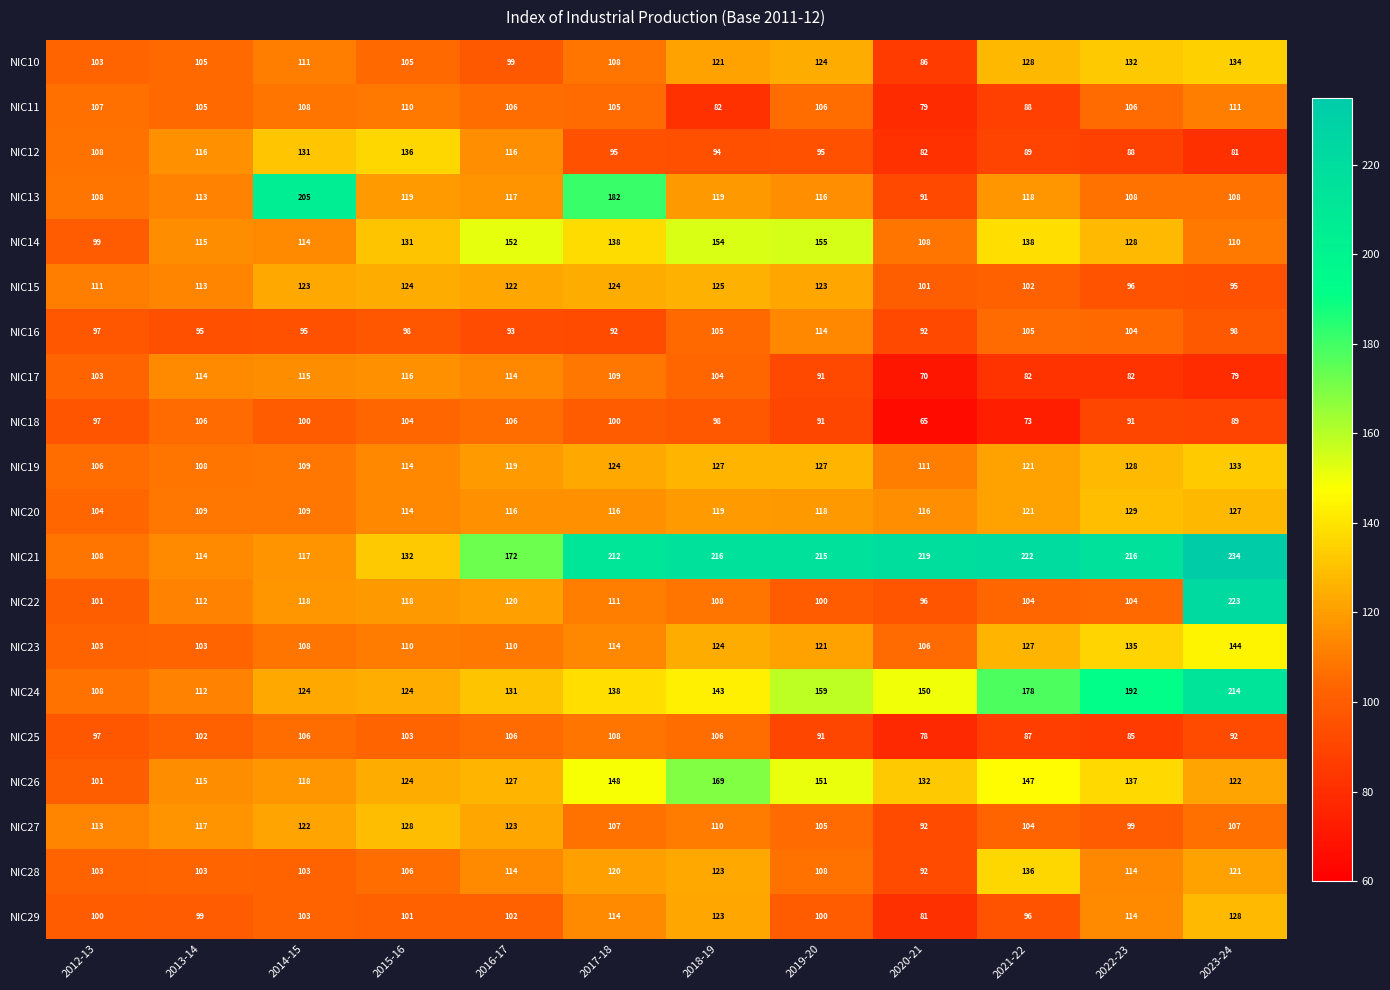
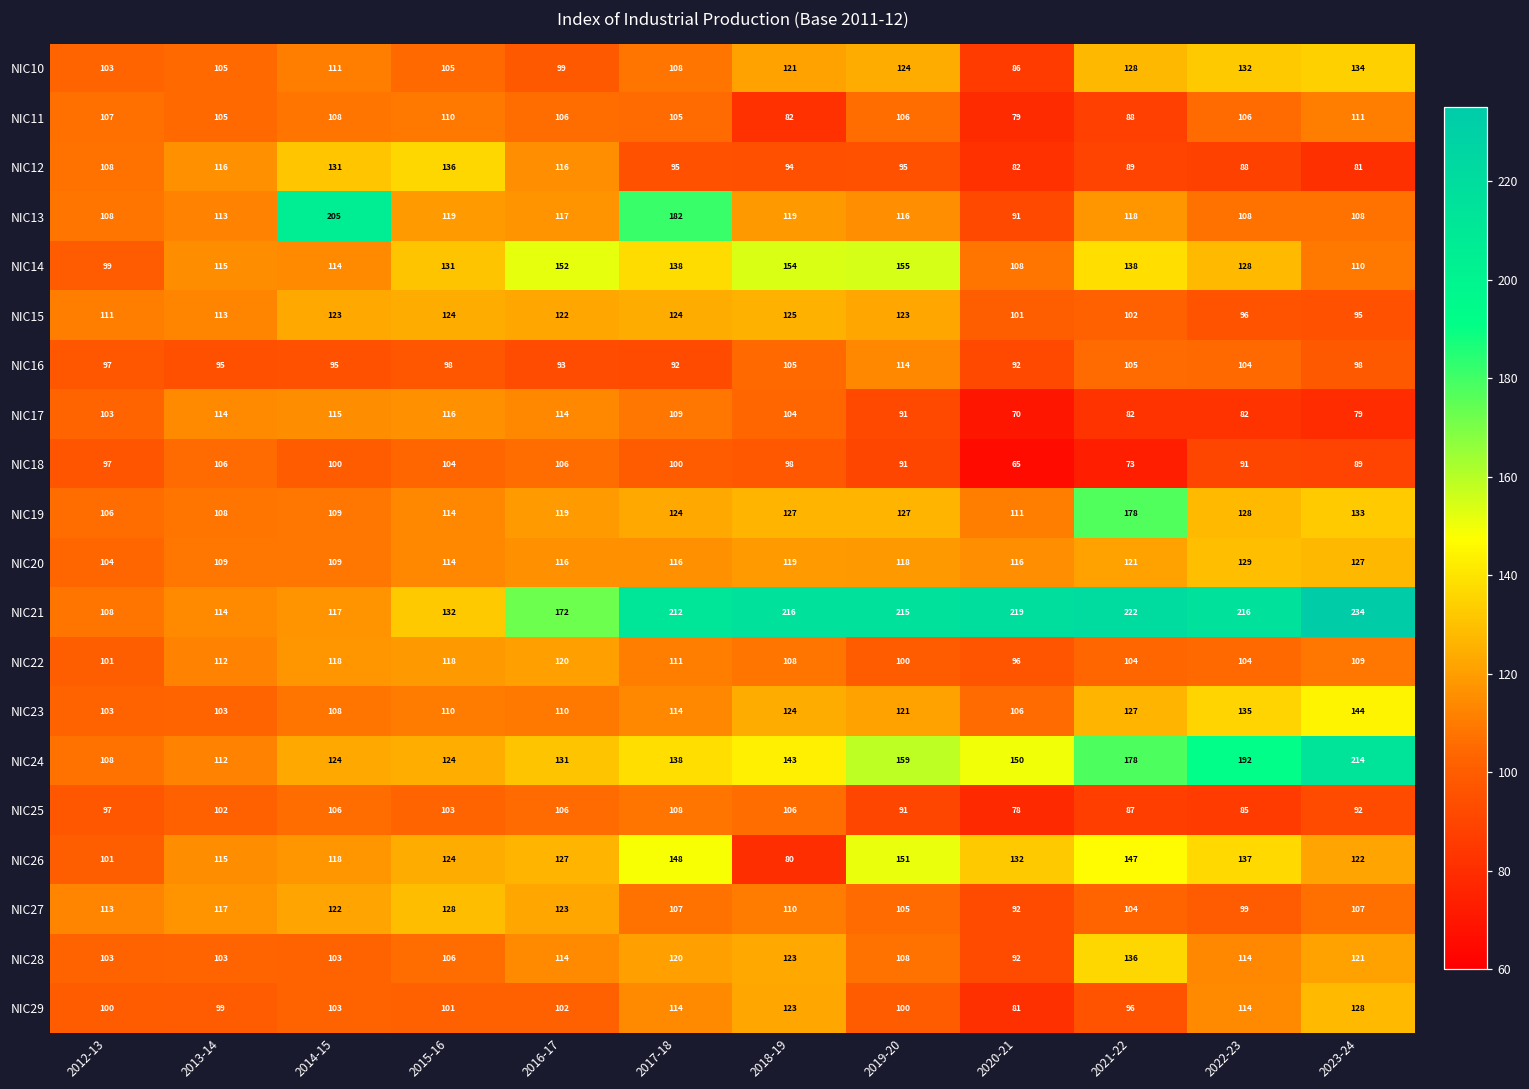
  {
    "NIC19": {
      "2012-13": 106,
      "2013-14": 108,
      "2014-15": 109,
      "2015-16": 114,
      "2016-17": 119,
      "2017-18": 124,
      "2018-19": 127,
      "2019-20": 127,
      "2020-21": 111,
-     "2021-22": 121,
+     "2021-22": 178,
      "2022-23": 128,
      "2023-24": 133
    },
    "NIC22": {
      "2012-13": 101,
      "2013-14": 112,
      "2014-15": 118,
      "2015-16": 118,
      "2016-17": 120,
      "2017-18": 111,
      "2018-19": 108,
      "2019-20": 100,
      "2020-21": 96,
      "2021-22": 104,
      "2022-23": 104,
-     "2023-24": 223
+     "2023-24": 109
    },
    "NIC26": {
      "2012-13": 101,
      "2013-14": 115,
      "2014-15": 118,
      "2015-16": 124,
      "2016-17": 127,
      "2017-18": 148,
-     "2018-19": 169,
+     "2018-19": 80,
      "2019-20": 151,
      "2020-21": 132,
      "2021-22": 147,
      "2022-23": 137,
      "2023-24": 122
    }
  }
